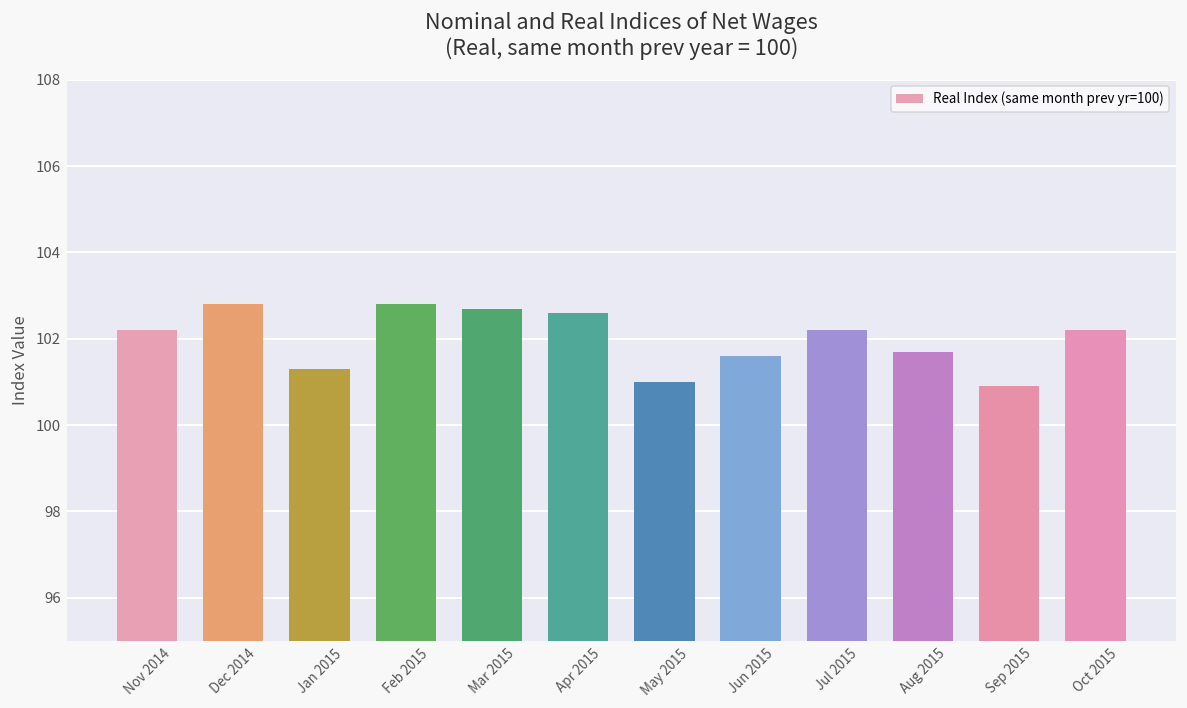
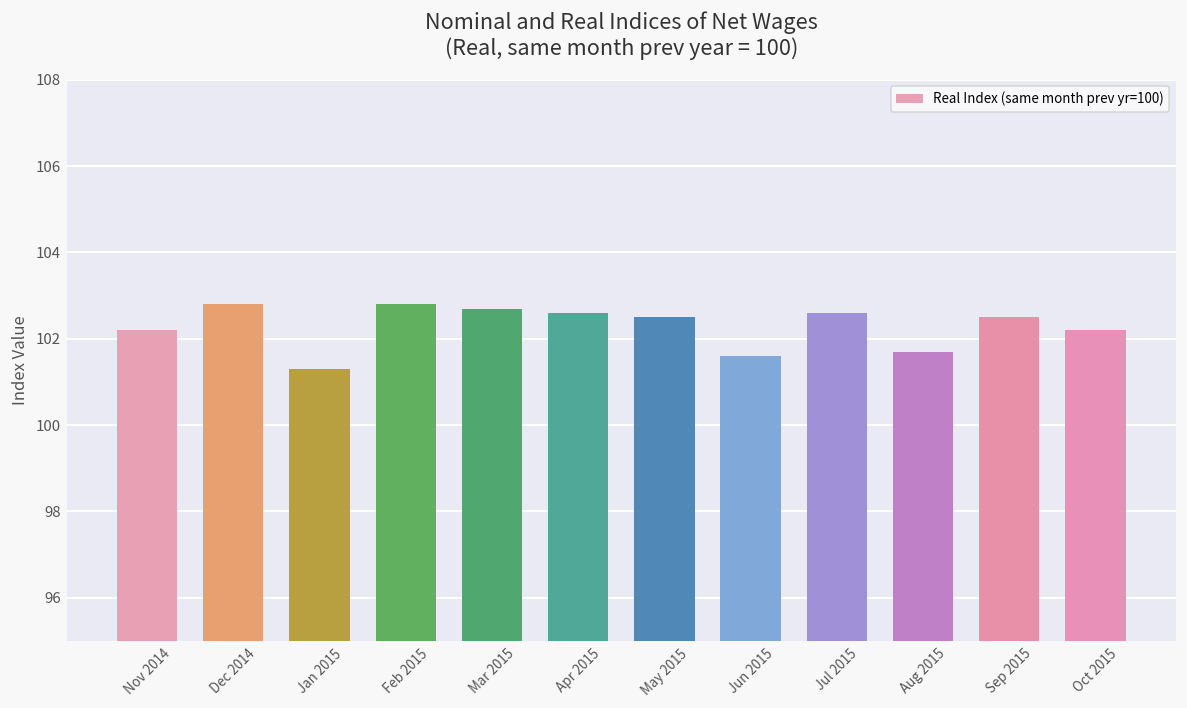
  {
    "Nov 2014": 102.2,
    "Dec 2014": 102.8,
    "Jan 2015": 101.3,
    "Feb 2015": 102.8,
    "Mar 2015": 102.7,
    "Apr 2015": 102.6,
-   "May 2015": 101.0,
+   "May 2015": 102.5,
    "Jun 2015": 101.6,
-   "Jul 2015": 102.2,
+   "Jul 2015": 102.6,
    "Aug 2015": 101.7,
-   "Sep 2015": 100.9,
+   "Sep 2015": 102.5,
    "Oct 2015": 102.2
  }
